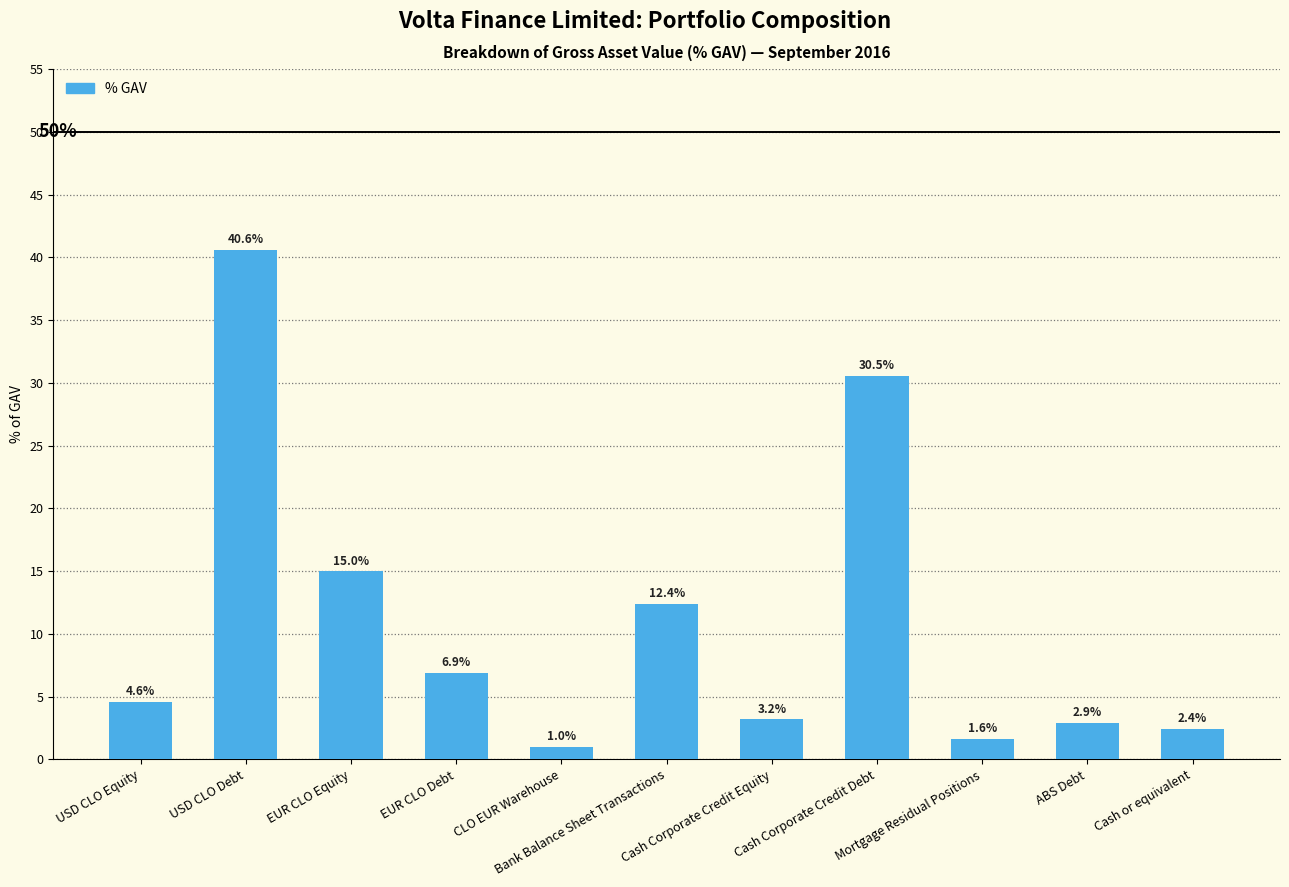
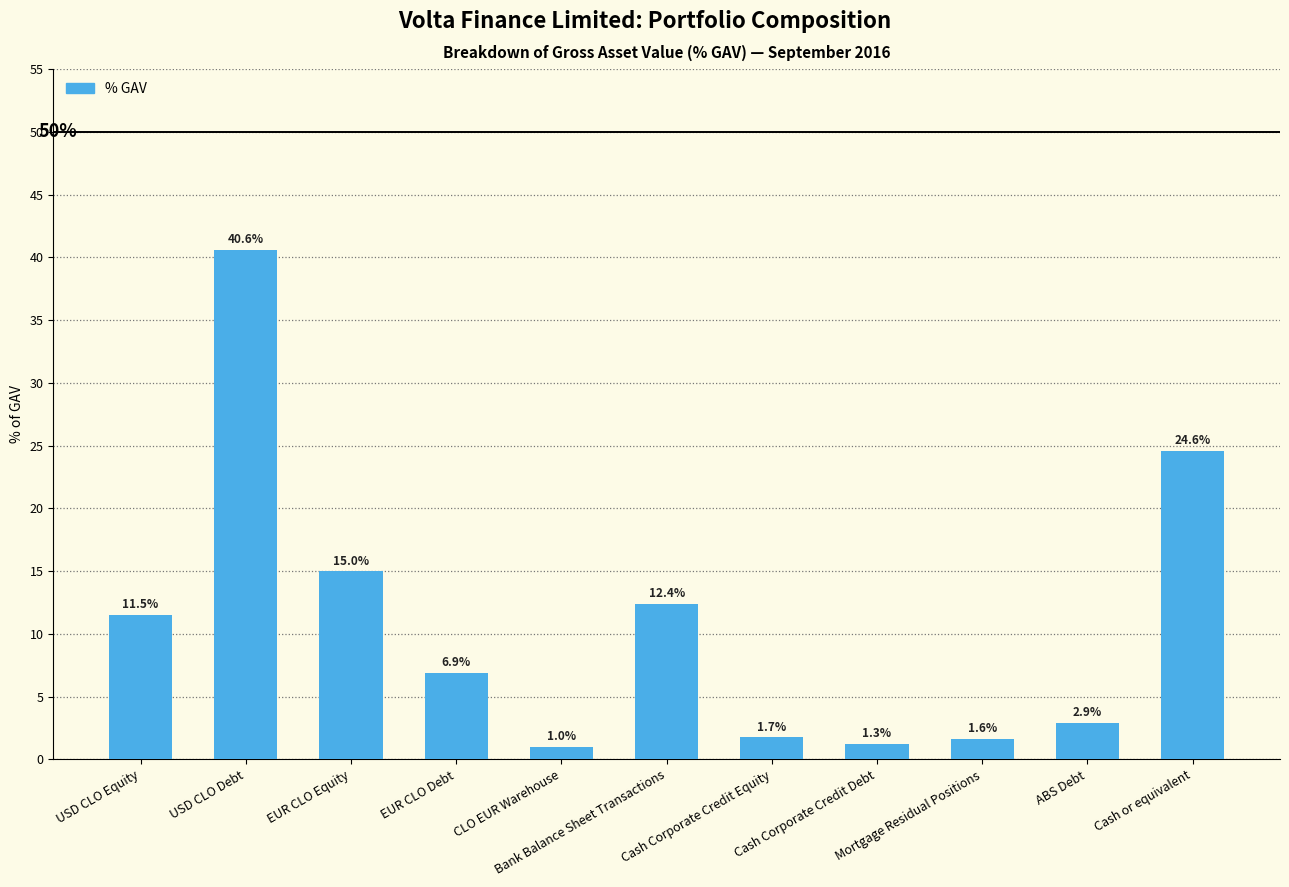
  {
-   "USD CLO Equity": "4.6%",
+   "USD CLO Equity": "11.5%",
    "USD CLO Debt": "40.6%",
    "EUR CLO Equity": "15.0%",
    "EUR CLO Debt": "6.9%",
    "CLO EUR Warehouse": "1.0%",
    "Bank Balance Sheet Transactions": "12.4%",
-   "Cash Corporate Credit Equity": "3.2%",
-   "Cash Corporate Credit Debt": "30.5%",
+   "Cash Corporate Credit Equity": "1.7%",
+   "Cash Corporate Credit Debt": "1.3%",
    "Mortgage Residual Positions": "1.6%",
    "ABS Debt": "2.9%",
-   "Cash or equivalent": "2.4%"
+   "Cash or equivalent": "24.6%"
  }
